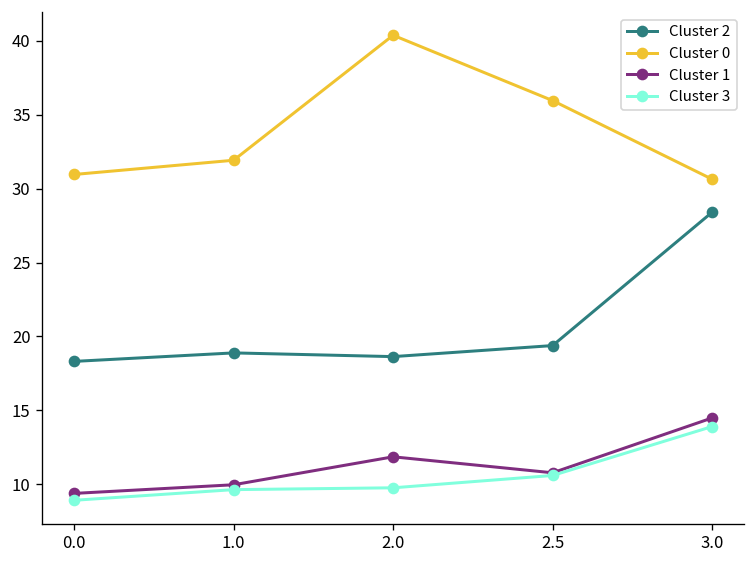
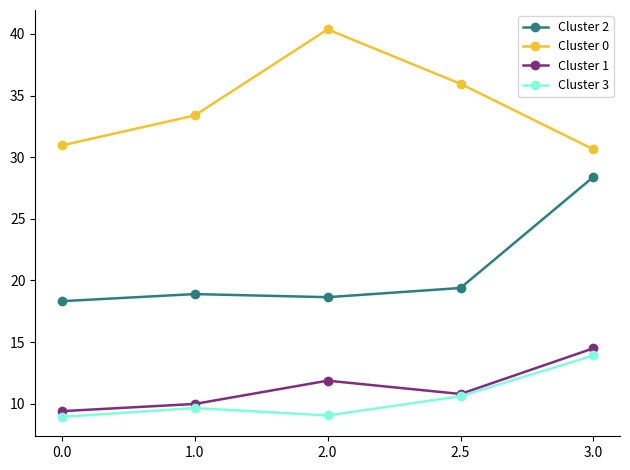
  {
    "Cluster 2": {
      "0.0": 18.3,
      "1.0": 18.9,
      "2.0": 18.6,
      "2.5": 19.4,
      "3.0": 28.4
    },
    "Cluster 0": {
      "0.0": 31.0,
-     "1.0": 31.9,
+     "1.0": 33.4,
      "2.0": 40.4,
      "2.5": 36.0,
      "3.0": 30.6
    },
    "Cluster 1": {
      "0.0": 9.4,
      "1.0": 10.0,
      "2.0": 11.9,
      "3.0": 14.5
    },
    "Cluster 3": {
      "0.0": 8.9,
      "1.0": 9.6,
-     "2.0": 9.8,
+     "2.0": 9.0,
      "3.0": 13.9
    }
  }
